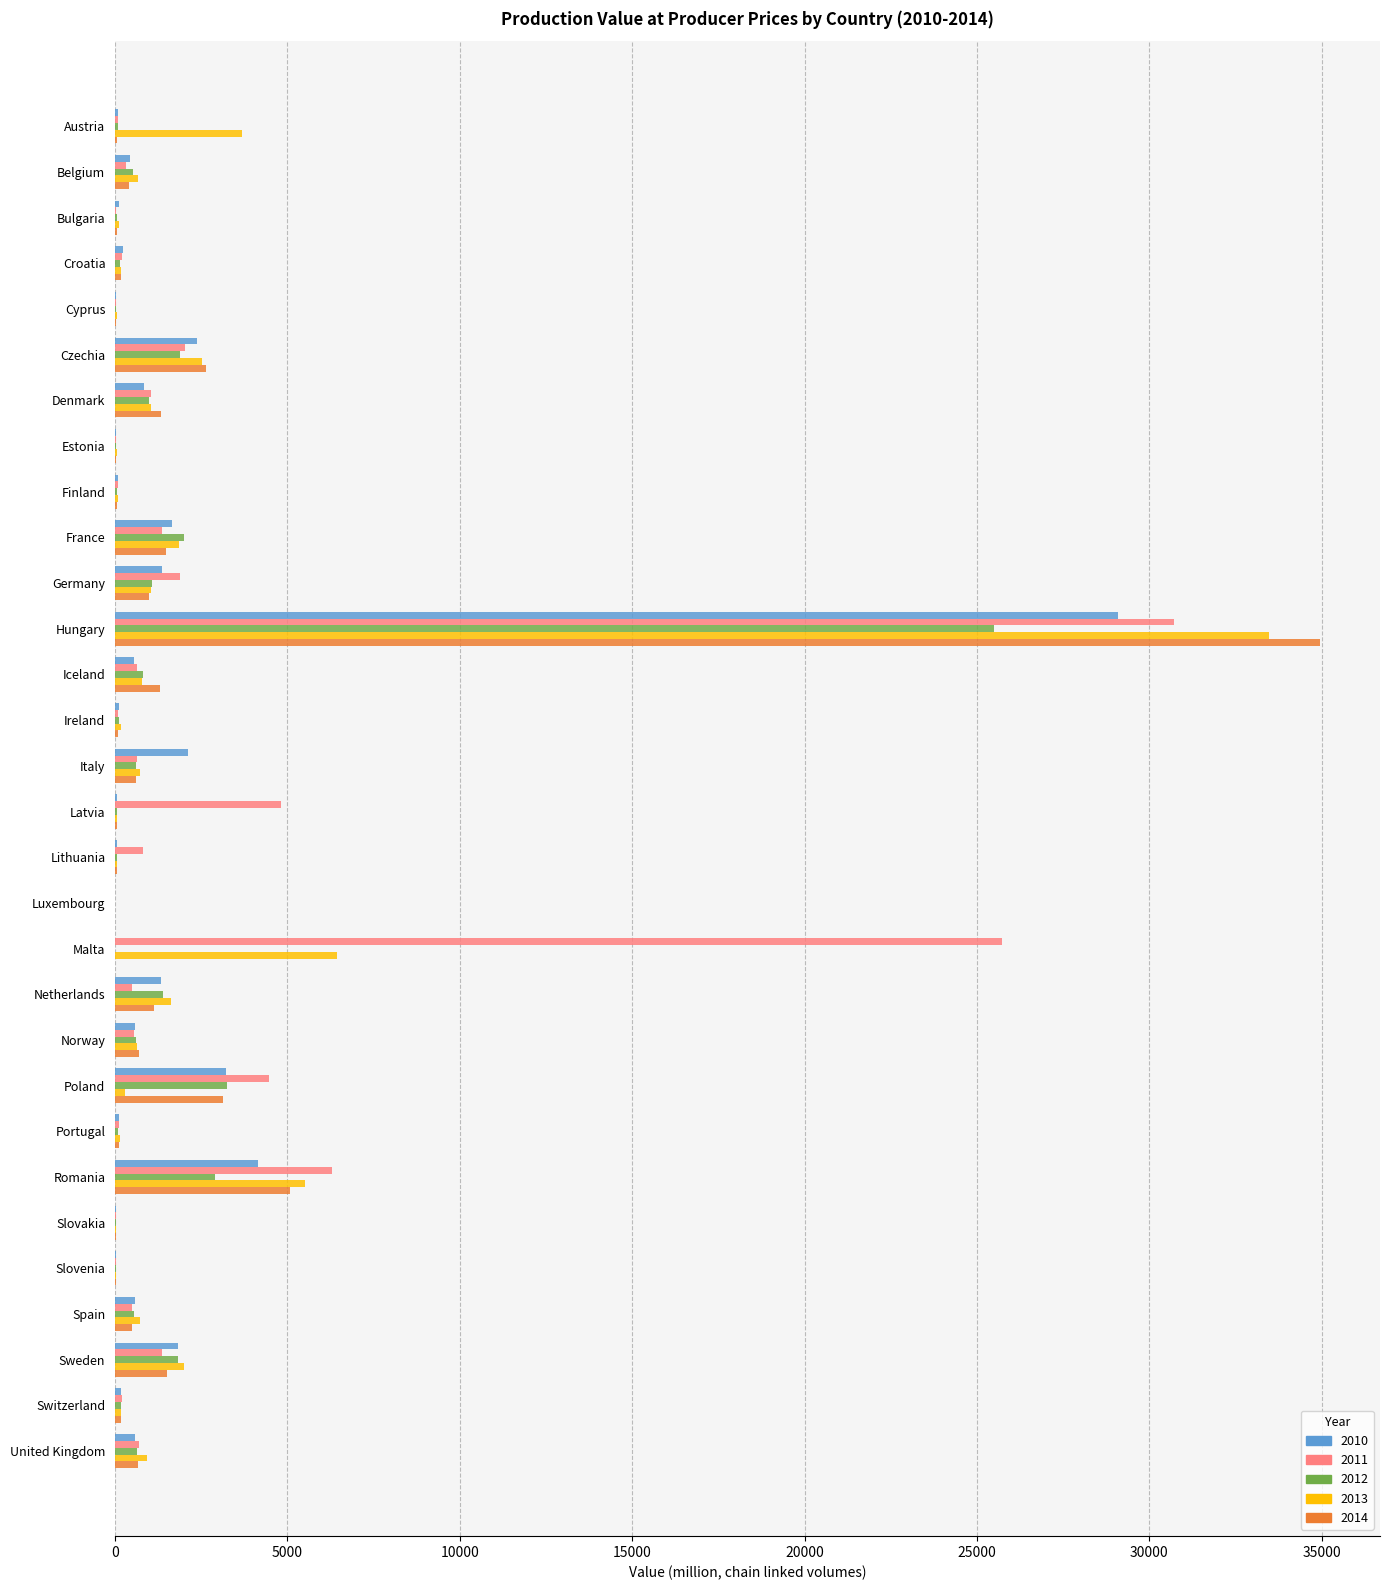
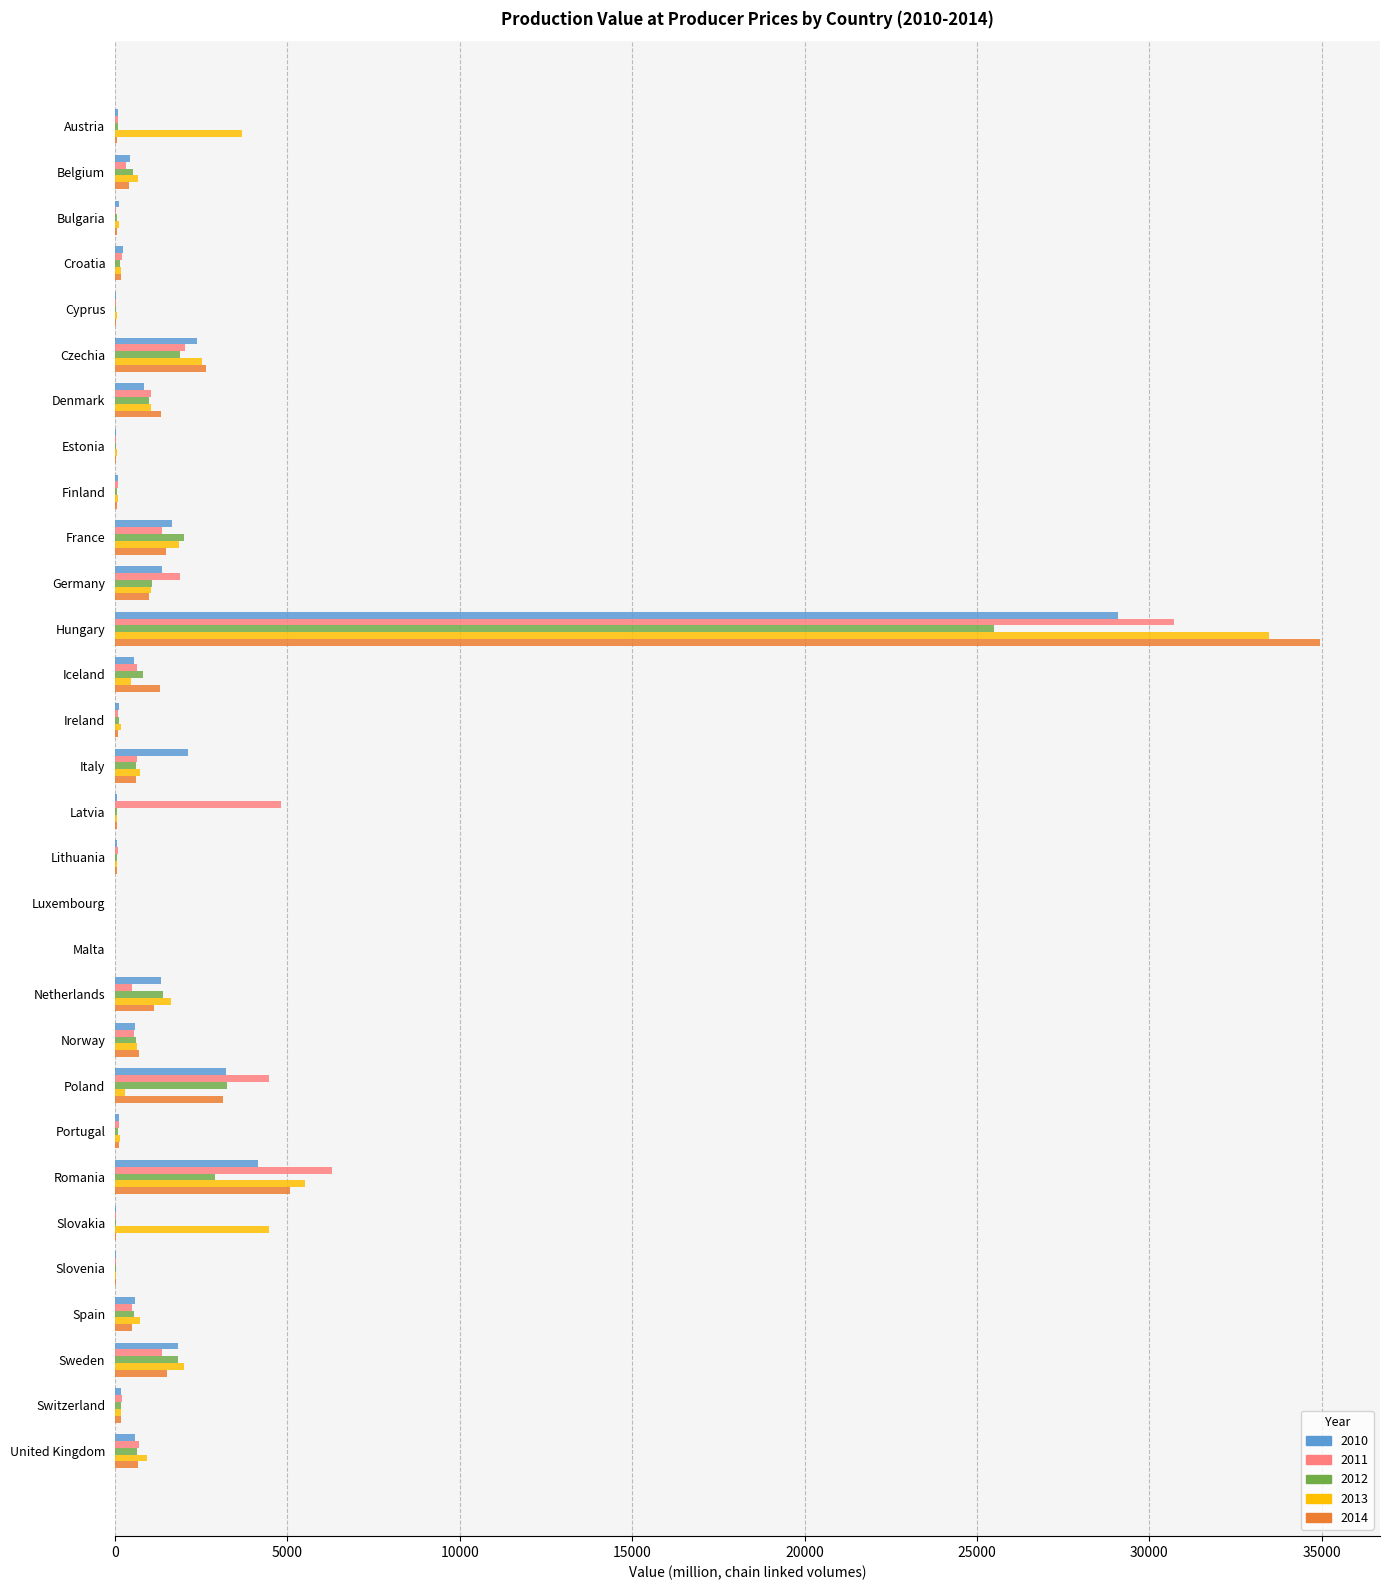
  {
    "2010": {
      "Austria": 100,
      "Belgium": 400,
      "Bulgaria": 100,
      "Croatia": 200,
      "Czechia": 2400,
      "Denmark": 800,
      "Finland": 100,
      "France": 1700,
      "Germany": 1400,
      "Hungary": 29100,
      "Iceland": 500,
      "Ireland": 100,
      "Italy": 2100,
      "Netherlands": 1300,
      "Norway": 600,
      "Poland": 3200,
      "Portugal": 100,
      "Romania": 4100,
      "Spain": 600,
      "Sweden": 1800,
      "Switzerland": 200,
      "United Kingdom": 600
    },
    "2011": {
      "Austria": 100,
      "Belgium": 300,
      "Croatia": 200,
      "Czechia": 2000,
      "Denmark": 1000,
      "France": 1400,
      "Germany": 1900,
      "Hungary": 30700,
      "Iceland": 600,
      "Ireland": 100,
      "Italy": 600,
      "Latvia": 4800,
-     "Lithuania": 800,
-     "Malta": 25700,
+     "Lithuania": 100,
+     "Malta": 0,
      "Netherlands": 500,
      "Norway": 500,
      "Poland": 4500,
      "Portugal": 100,
      "Romania": 6300,
      "Spain": 500,
      "Sweden": 1400,
      "Switzerland": 200,
      "United Kingdom": 700
    },
    "2012": {
      "Austria": 100,
      "Belgium": 500,
      "Croatia": 100,
      "Czechia": 1900,
      "Denmark": 1000,
      "France": 2000,
      "Germany": 1100,
      "Hungary": 25500,
      "Iceland": 800,
      "Ireland": 100,
      "Italy": 600,
      "Netherlands": 1400,
      "Norway": 600,
      "Poland": 3200,
      "Portugal": 100,
      "Romania": 2900,
      "Spain": 500,
      "Sweden": 1800,
      "Switzerland": 200,
      "United Kingdom": 600
    },
    "2013": {
      "Austria": 3700,
      "Belgium": 700,
      "Bulgaria": 100,
      "Croatia": 200,
      "Czechia": 2500,
      "Denmark": 1000,
      "Finland": 100,
      "France": 1900,
      "Germany": 1100,
      "Hungary": 33500,
-     "Iceland": 800,
+     "Iceland": 400,
      "Ireland": 200,
      "Italy": 700,
-     "Malta": 6400,
+     "Malta": 0,
      "Netherlands": 1600,
      "Norway": 600,
      "Poland": 300,
      "Portugal": 200,
      "Romania": 5500,
-     "Slovakia": 0,
+     "Slovakia": 4500,
      "Spain": 700,
      "Sweden": 2000,
      "Switzerland": 200,
      "United Kingdom": 900
    },
    "2014": {
      "Belgium": 400,
      "Croatia": 200,
      "Czechia": 2600,
      "Denmark": 1300,
      "France": 1500,
      "Germany": 1000,
      "Hungary": 34900,
      "Iceland": 1300,
      "Ireland": 100,
      "Italy": 600,
      "Netherlands": 1100,
      "Norway": 700,
      "Poland": 3100,
      "Portugal": 100,
      "Romania": 5100,
      "Spain": 500,
      "Sweden": 1500,
      "Switzerland": 200,
      "United Kingdom": 700
    }
  }
